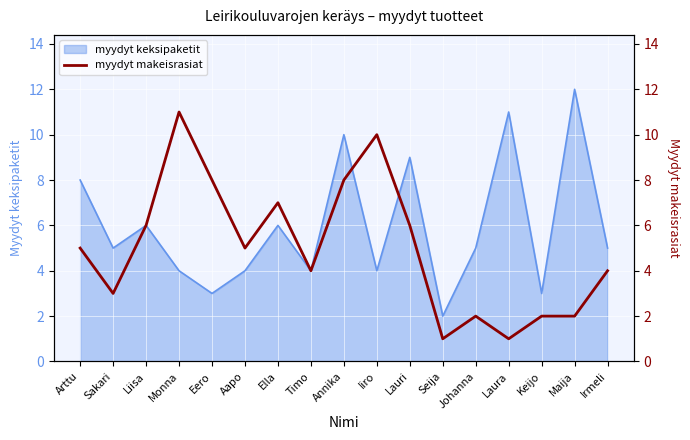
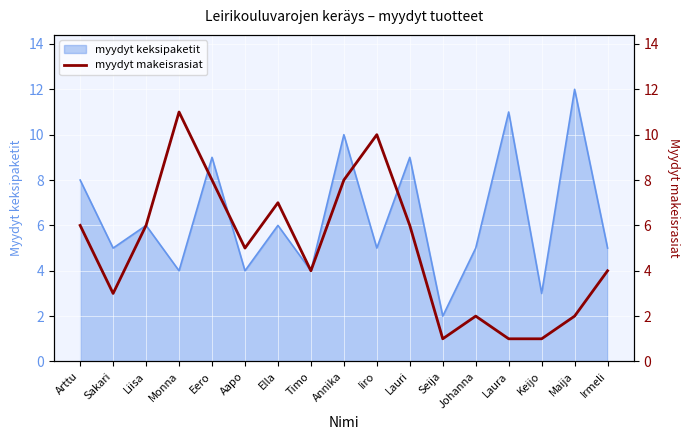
  {
    "myydyt keksipaketit": {
      "Arttu": 8,
      "Sakari": 5,
      "Liisa": 6,
      "Monna": 4,
-     "Eero": 3,
+     "Eero": 9,
      "Aapo": 4,
      "Ella": 6,
      "Timo": 4,
      "Annika": 10,
-     "Iiro": 4,
+     "Iiro": 5,
      "Lauri": 9,
      "Seija": 2,
      "Johanna": 5,
      "Laura": 11,
      "Keijo": 3,
      "Maija": 12,
      "Irmeli": 5
    },
    "myydyt makeisrasiat": {
-     "Arttu": 5,
+     "Arttu": 6,
      "Sakari": 3,
      "Liisa": 6,
      "Monna": 11,
      "Eero": 8,
      "Aapo": 5,
      "Ella": 7,
      "Timo": 4,
      "Annika": 8,
      "Iiro": 10,
      "Lauri": 6,
      "Seija": 1,
      "Johanna": 2,
      "Laura": 1,
-     "Keijo": 2,
+     "Keijo": 1,
      "Maija": 2,
      "Irmeli": 4
    }
  }
